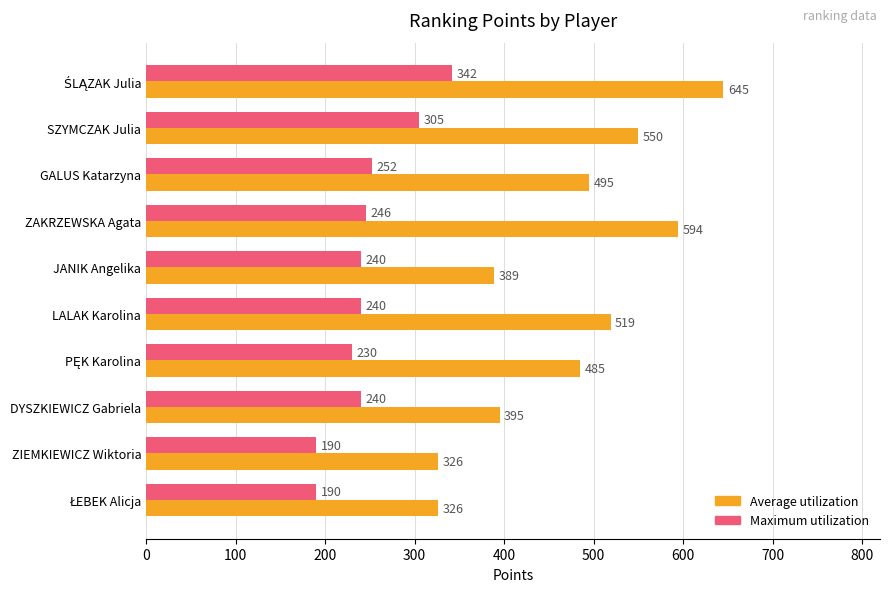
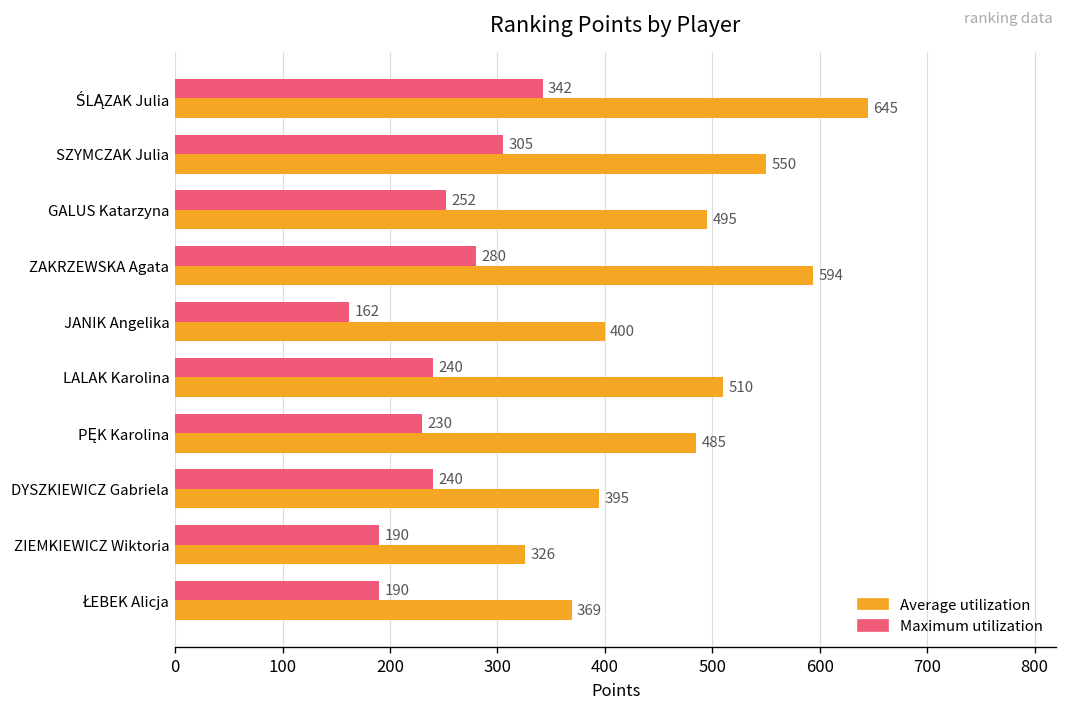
  {
    "Average utilization": {
      "ŚLĄZAK Julia": 645,
      "SZYMCZAK Julia": 550,
      "GALUS Katarzyna": 495,
      "ZAKRZEWSKA Agata": 594,
-     "JANIK Angelika": 389,
-     "LALAK Karolina": 519,
+     "JANIK Angelika": 400,
+     "LALAK Karolina": 510,
      "PĘK Karolina": 485,
      "DYSZKIEWICZ Gabriela": 395,
      "ZIEMKIEWICZ Wiktoria": 326,
-     "ŁEBEK Alicja": 326
+     "ŁEBEK Alicja": 369
    },
    "Maximum utilization": {
      "ŚLĄZAK Julia": 342,
      "SZYMCZAK Julia": 305,
      "GALUS Katarzyna": 252,
-     "ZAKRZEWSKA Agata": 246,
-     "JANIK Angelika": 240,
+     "ZAKRZEWSKA Agata": 280,
+     "JANIK Angelika": 162,
      "LALAK Karolina": 240,
      "PĘK Karolina": 230,
      "DYSZKIEWICZ Gabriela": 240,
      "ZIEMKIEWICZ Wiktoria": 190,
      "ŁEBEK Alicja": 190
    }
  }
